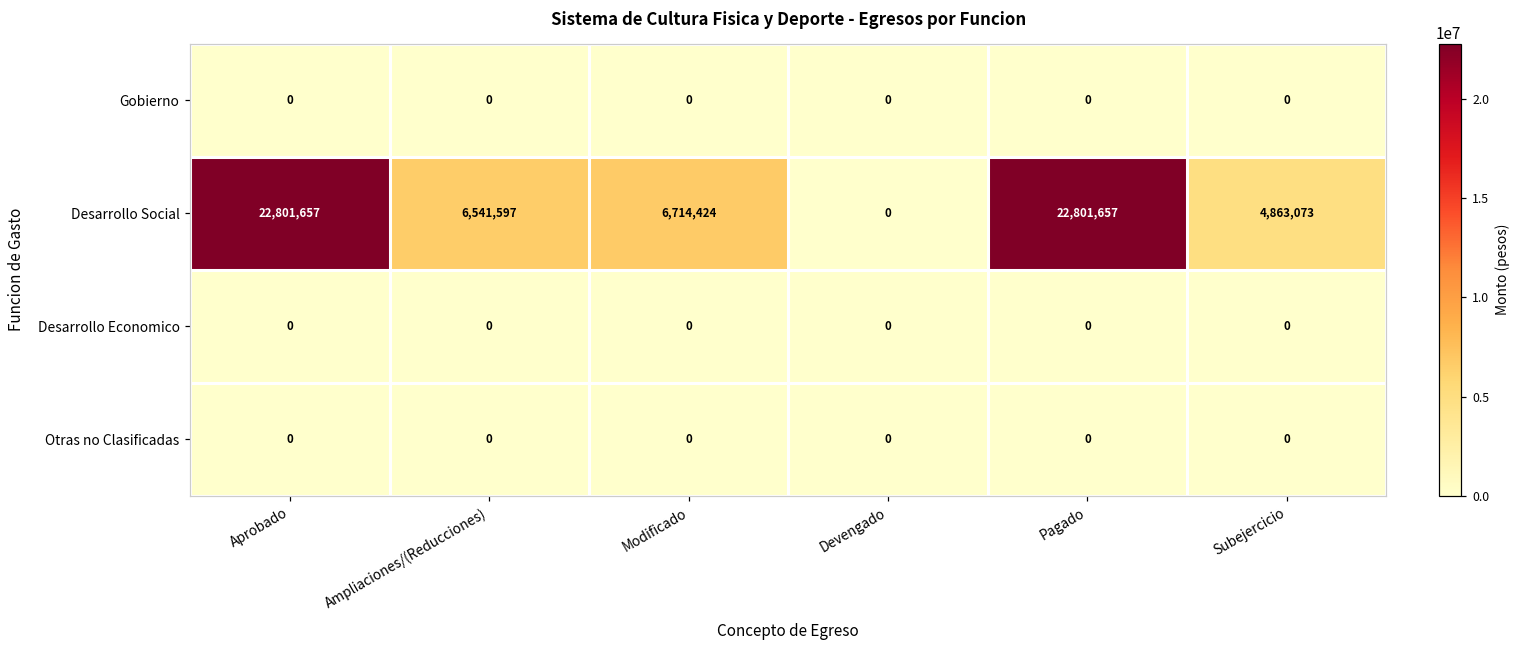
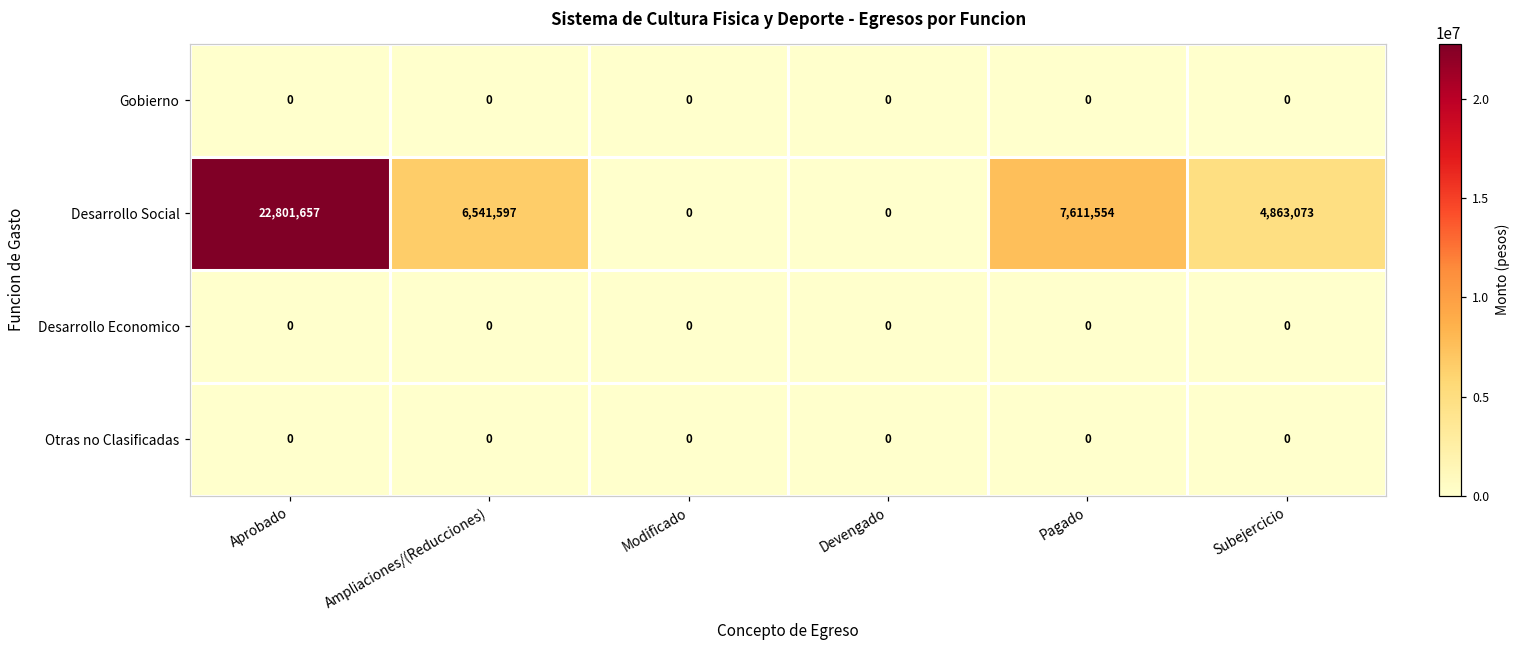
  {
    "Gobierno": {
      "Aprobado": "0",
      "Ampliaciones/(Reducciones)": "0",
      "Modificado": "0",
      "Devengado": "0",
      "Pagado": "0",
      "Subejercicio": "0"
    },
    "Desarrollo Social": {
      "Aprobado": "22,801,657",
      "Ampliaciones/(Reducciones)": "6,541,597",
-     "Modificado": "6,714,424",
+     "Modificado": "0",
      "Devengado": "0",
-     "Pagado": "22,801,657",
+     "Pagado": "7,611,554",
      "Subejercicio": "4,863,073"
    },
    "Desarrollo Economico": {
      "Aprobado": "0",
      "Ampliaciones/(Reducciones)": "0",
      "Modificado": "0",
      "Devengado": "0",
      "Pagado": "0",
      "Subejercicio": "0"
    },
    "Otras no Clasificadas": {
      "Aprobado": "0",
      "Ampliaciones/(Reducciones)": "0",
      "Modificado": "0",
      "Devengado": "0",
      "Pagado": "0",
      "Subejercicio": "0"
    }
  }
